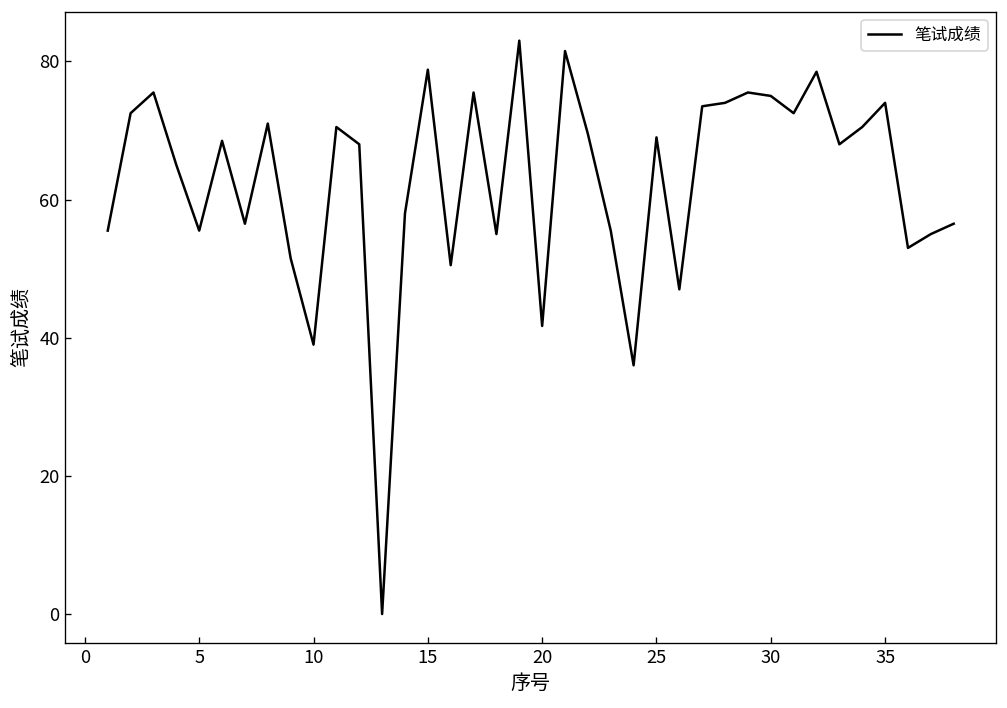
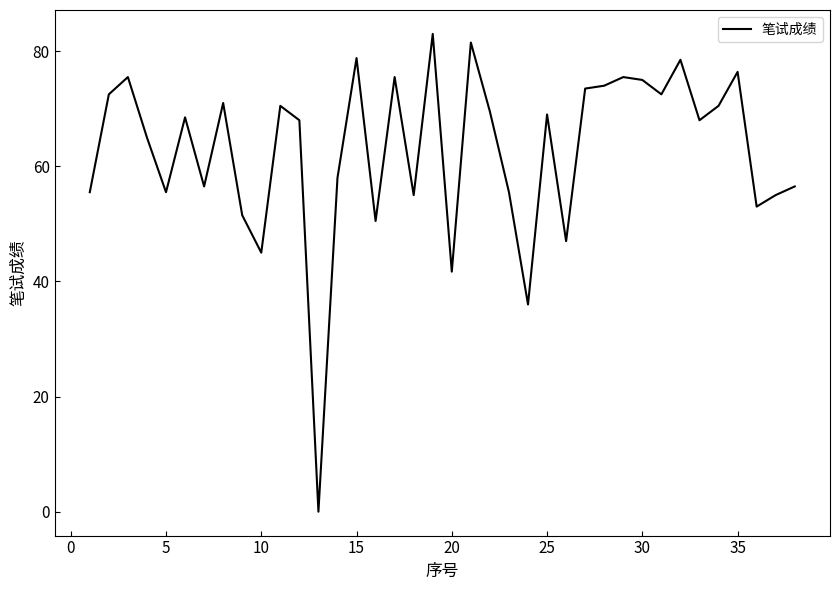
  {
    "5": 56,
-   "10": 39,
+   "10": 45,
    "15": 79,
    "20": 42,
    "25": 69,
    "30": 75,
-   "35": 74
+   "35": 76
  }
